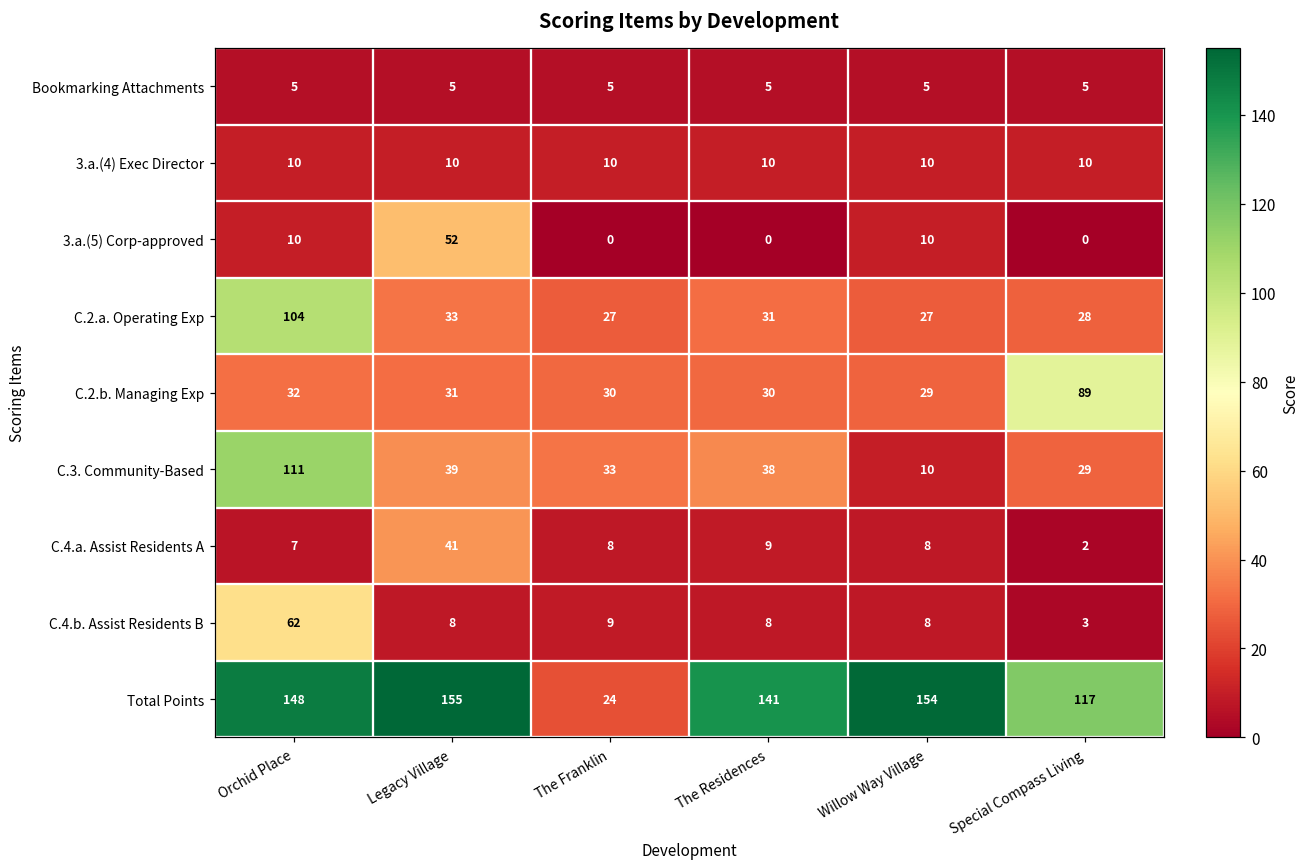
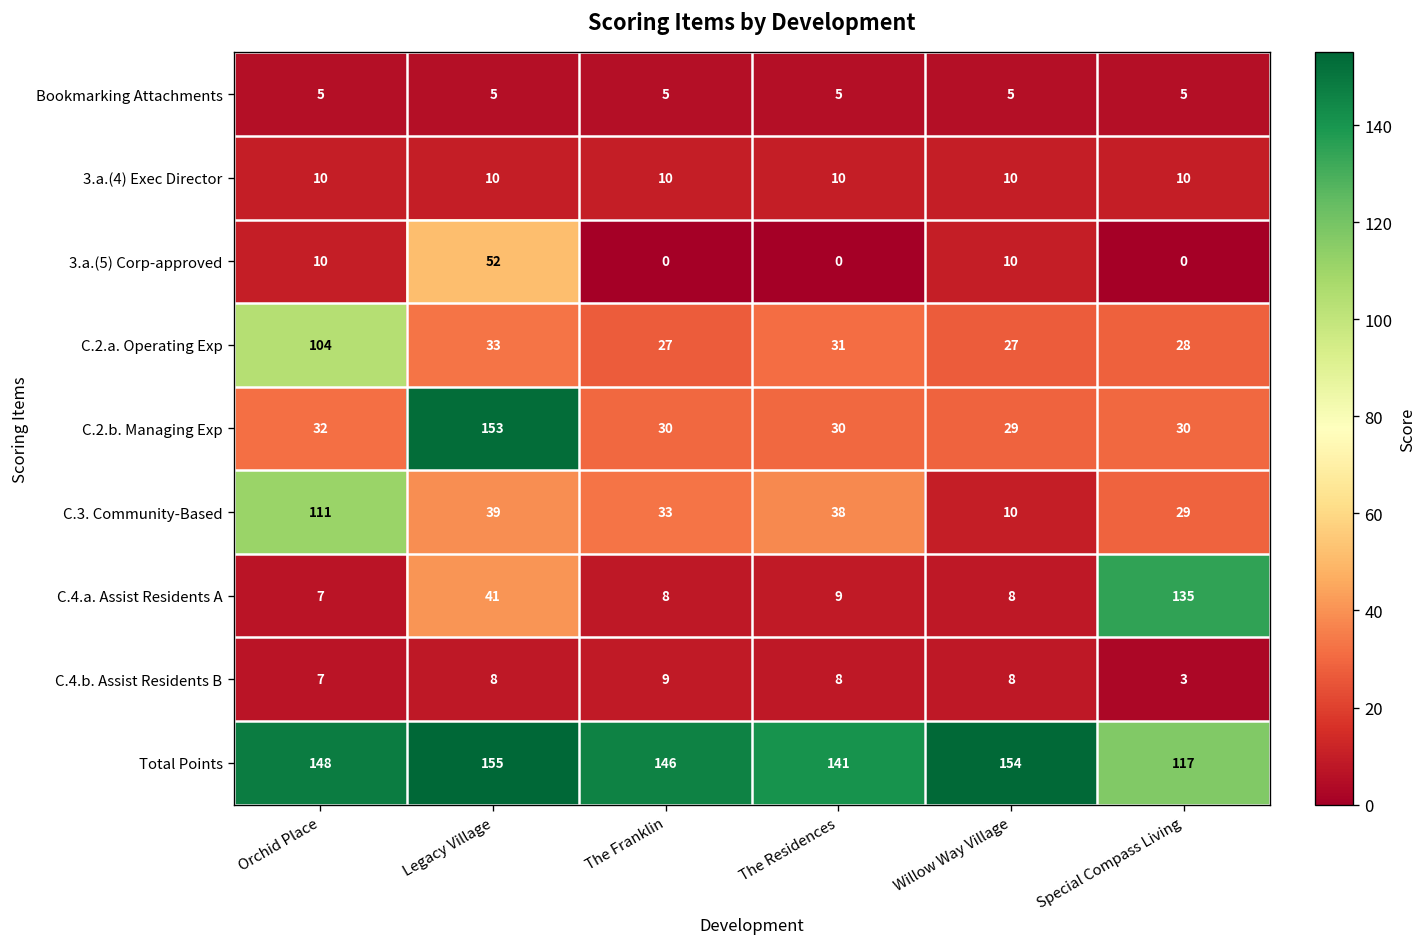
  {
    "Bookmarking Attachments": {
      "Orchid Place": 5,
      "Legacy Village": 5,
      "The Franklin": 5,
      "The Residences": 5,
      "Willow Way Village": 5,
      "Special Compass Living": 5
    },
    "3.a.(4) Exec Director": {
      "Orchid Place": 10,
      "Legacy Village": 10,
      "The Franklin": 10,
      "The Residences": 10,
      "Willow Way Village": 10,
      "Special Compass Living": 10
    },
    "3.a.(5) Corp-approved": {
      "Orchid Place": 10,
      "Legacy Village": 52,
      "The Franklin": 0,
      "The Residences": 0,
      "Willow Way Village": 10,
      "Special Compass Living": 0
    },
    "C.2.a. Operating Exp": {
      "Orchid Place": 104,
      "Legacy Village": 33,
      "The Franklin": 27,
      "The Residences": 31,
      "Willow Way Village": 27,
      "Special Compass Living": 28
    },
    "C.2.b. Managing Exp": {
      "Orchid Place": 32,
-     "Legacy Village": 31,
+     "Legacy Village": 153,
      "The Franklin": 30,
      "The Residences": 30,
      "Willow Way Village": 29,
-     "Special Compass Living": 89
+     "Special Compass Living": 30
    },
    "C.3. Community-Based": {
      "Orchid Place": 111,
      "Legacy Village": 39,
      "The Franklin": 33,
      "The Residences": 38,
      "Willow Way Village": 10,
      "Special Compass Living": 29
    },
    "C.4.a. Assist Residents A": {
      "Orchid Place": 7,
      "Legacy Village": 41,
      "The Franklin": 8,
      "The Residences": 9,
      "Willow Way Village": 8,
-     "Special Compass Living": 2
+     "Special Compass Living": 135
    },
    "C.4.b. Assist Residents B": {
-     "Orchid Place": 62,
+     "Orchid Place": 7,
      "Legacy Village": 8,
      "The Franklin": 9,
      "The Residences": 8,
      "Willow Way Village": 8,
      "Special Compass Living": 3
    },
    "Total Points": {
      "Orchid Place": 148,
      "Legacy Village": 155,
-     "The Franklin": 24,
+     "The Franklin": 146,
      "The Residences": 141,
      "Willow Way Village": 154,
      "Special Compass Living": 117
    }
  }
